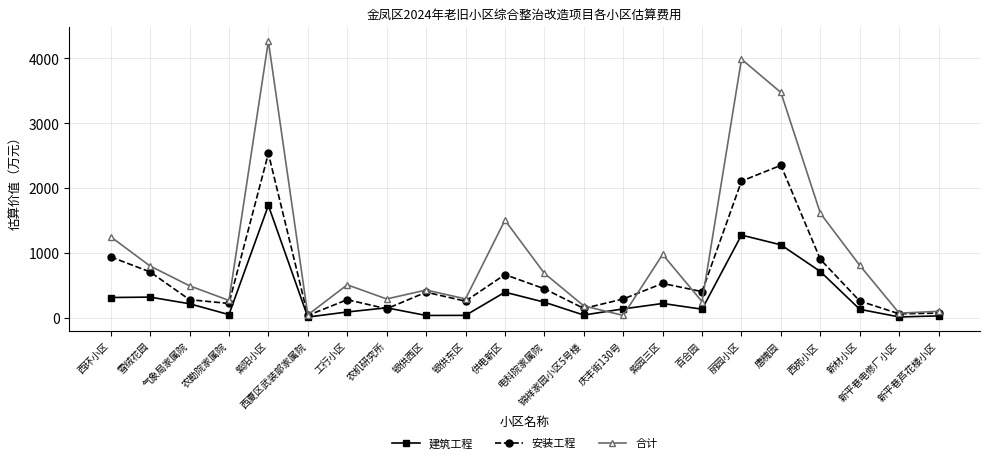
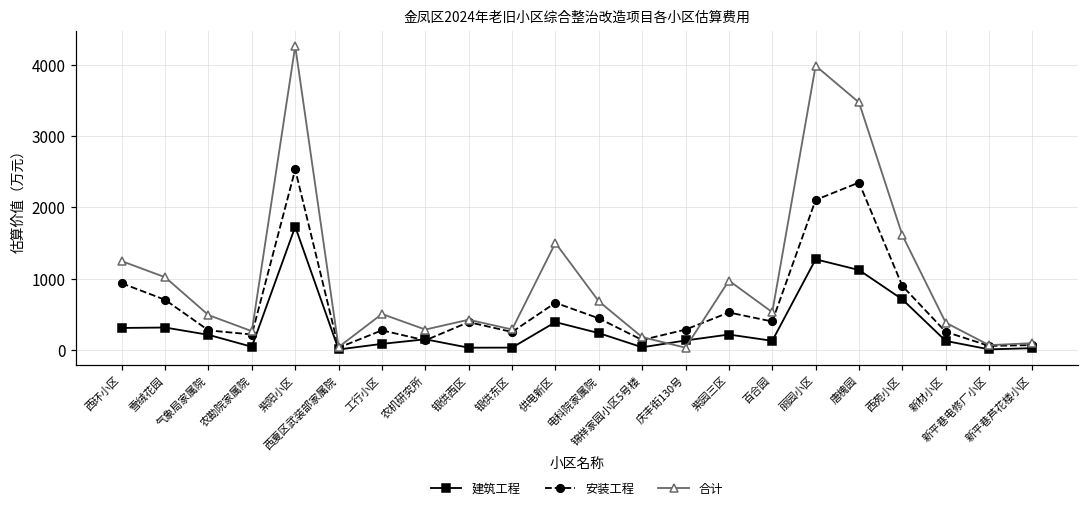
  {
    "合计": {
      "西环小区": 1200,
-     "雪绒花园": 800,
+     "雪绒花园": 1000,
      "气象局家属院": 500,
      "农勘院家属院": 300,
      "紫阳小区": 4300,
      "工行小区": 500,
      "农机研究所": 300,
      "供电新区": 1500,
      "电科院家属院": 700,
      "庆丰街130号": 0,
      "紫园三区": 1000,
-     "百合园": 200,
+     "百合园": 500,
      "丽园小区": 4000,
      "唐槐园": 3500,
      "西苑小区": 1600,
-     "新材小区": 800
+     "新材小区": 400
    }
  }
